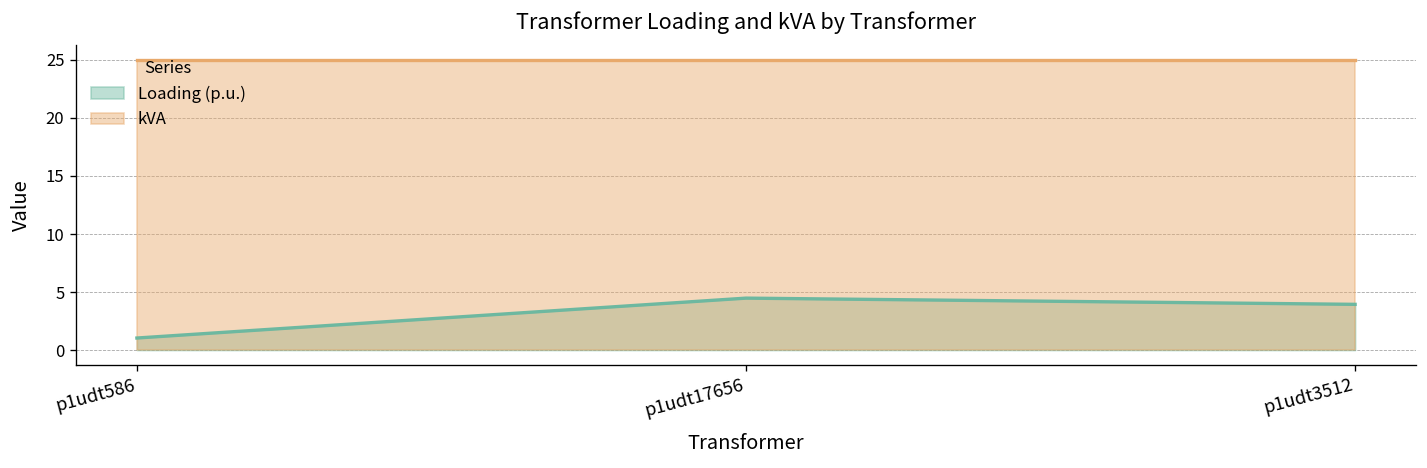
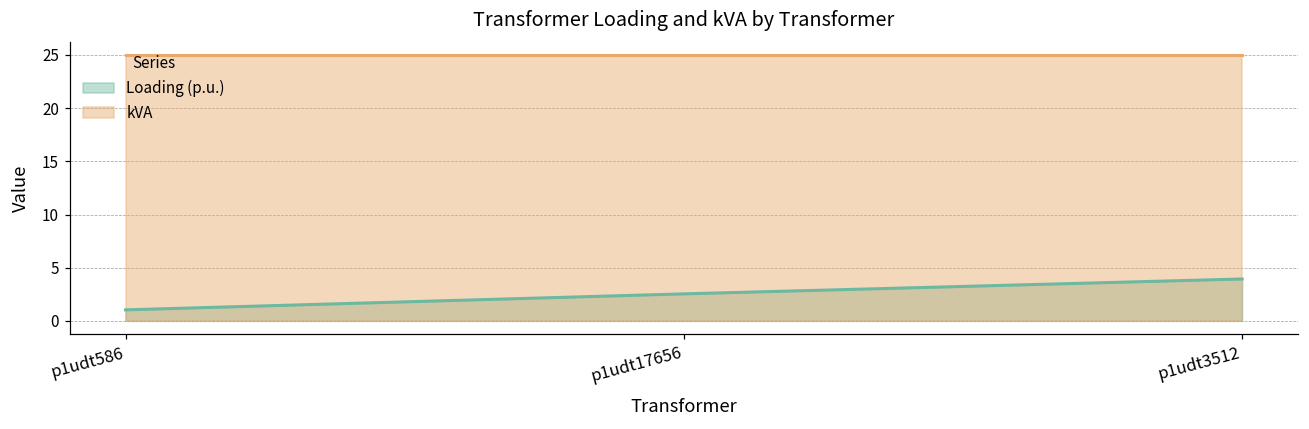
  {
    "Loading (p.u.)": {
      "p1udt586": 1,
-     "p1udt17656": 4,
+     "p1udt17656": 3,
      "p1udt3512": 4
    },
    "kVA": {
      "p1udt586": 25,
      "p1udt17656": 25,
      "p1udt3512": 25
    }
  }
